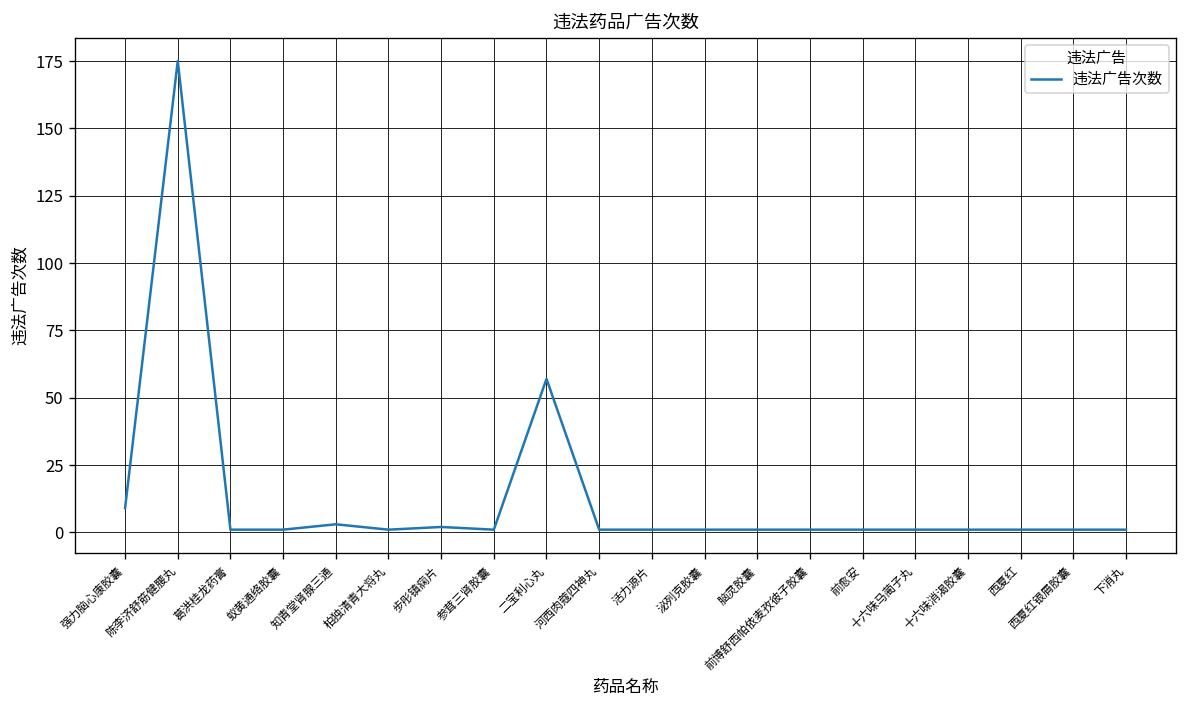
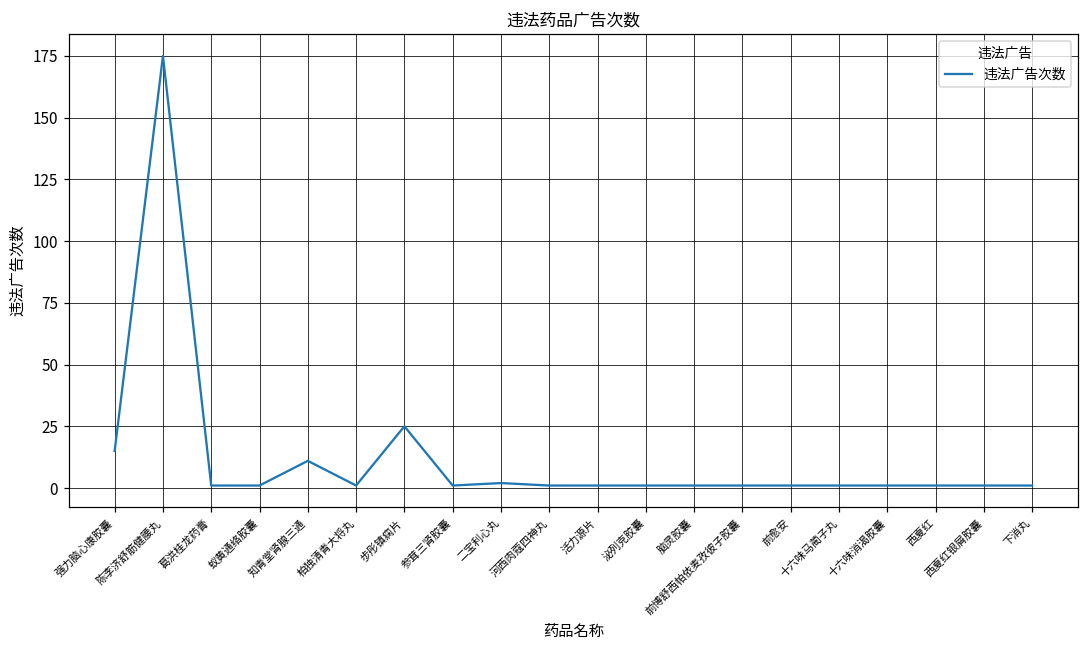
  {
-   "强力脑心康胶囊": 9,
+   "强力脑心康胶囊": 15,
    "陈李济舒筋健腰丸": 175,
    "葛洪桂龙药膏": 1,
    "蚁黄通络胶囊": 1,
-   "知青堂肾腺三通": 3,
+   "知青堂肾腺三通": 11,
    "柏独清青大将丸": 1,
-   "步彤镇痫片": 2,
+   "步彤镇痫片": 25,
    "参茸三肾胶囊": 1,
-   "二宝利心丸": 57,
+   "二宝利心丸": 2,
    "河西肉蔻四神丸": 1,
    "活力源片": 1,
    "泌列克胶囊": 1,
    "脑灵胶囊": 1,
    "前博舒西帕依麦孜彼子胶囊": 1,
    "前愈安": 1,
    "十六味马蔺子丸": 1,
    "十六味消渴胶囊": 1,
    "西夏红": 1,
    "西夏红银屑胶囊": 1,
    "下消丸": 1
  }
